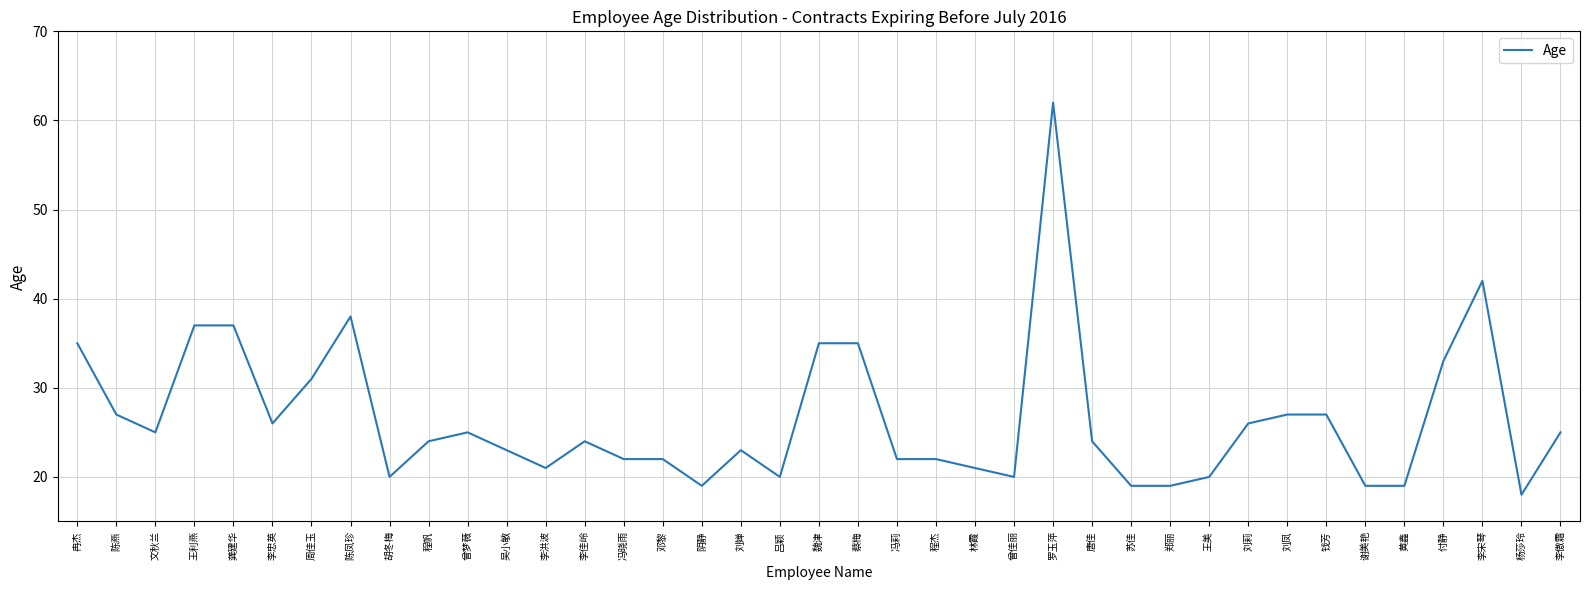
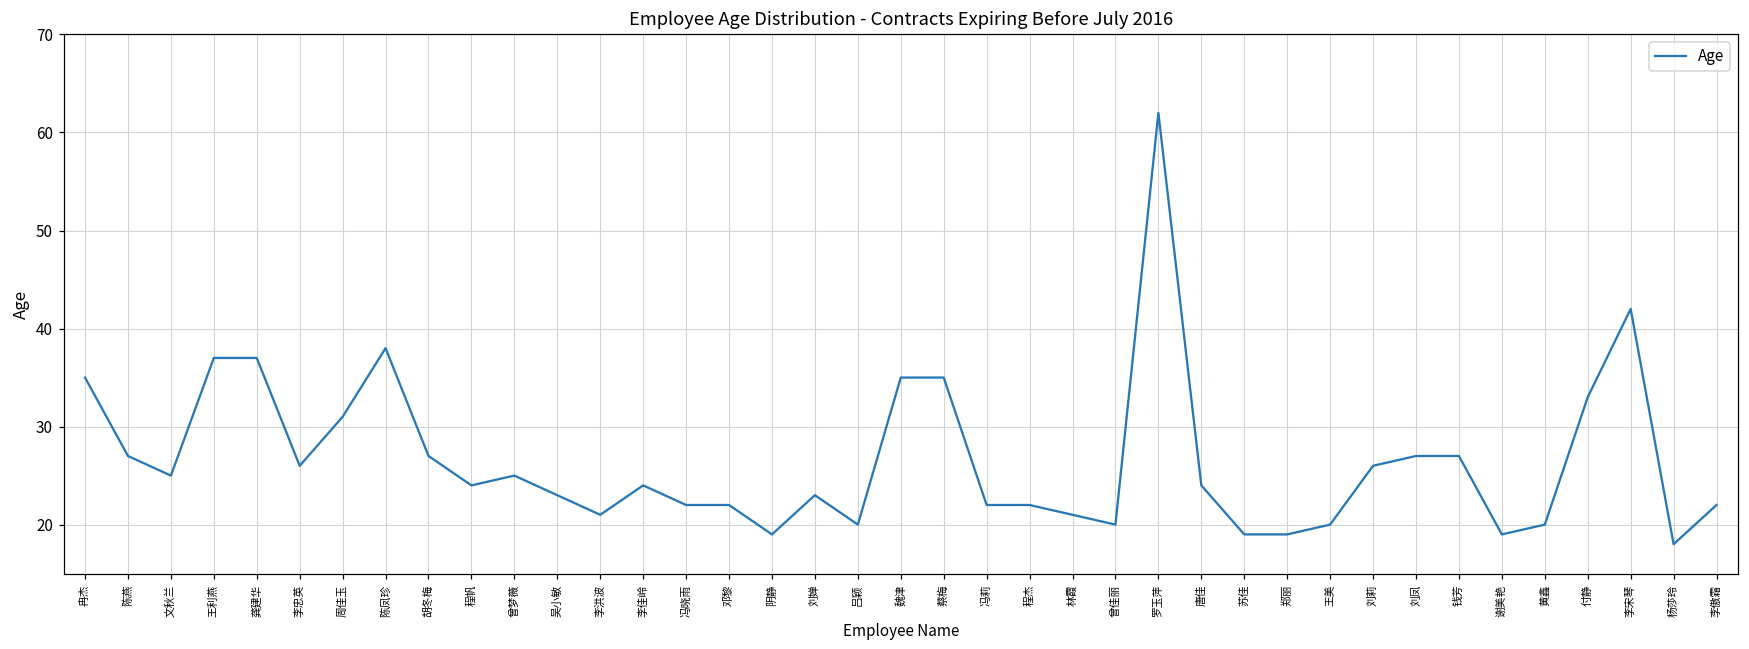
  {
    "冉杰": 35,
    "陈燕": 27,
    "文秋兰": 25,
    "王利燕": 37,
    "龚建华": 37,
    "李忠英": 26,
    "周佳玉": 31,
    "陈凤珍": 38,
-   "胡冬梅": 20,
+   "胡冬梅": 27,
    "程帆": 24,
    "曾梦薇": 25,
    "吴小敏": 23,
    "李洪波": 21,
    "李佳岭": 24,
    "冯晓雨": 22,
    "邓黎": 22,
    "阴静": 19,
    "刘婵": 23,
    "吕颖": 20,
    "魏津": 35,
    "蔡梅": 35,
    "冯莉": 22,
    "程杰": 22,
    "林霞": 21,
    "曾佳丽": 20,
    "罗玉萍": 62,
    "唐佳": 24,
    "苏佳": 19,
    "郑丽": 19,
    "王美": 20,
    "刘莉": 26,
    "刘凤": 27,
    "钱芳": 27,
    "谢美艳": 19,
-   "黄鑫": 19,
+   "黄鑫": 20,
    "付静": 33,
    "李宋琴": 42,
    "杨莎玲": 18,
-   "李傲霜": 25
+   "李傲霜": 22
  }
